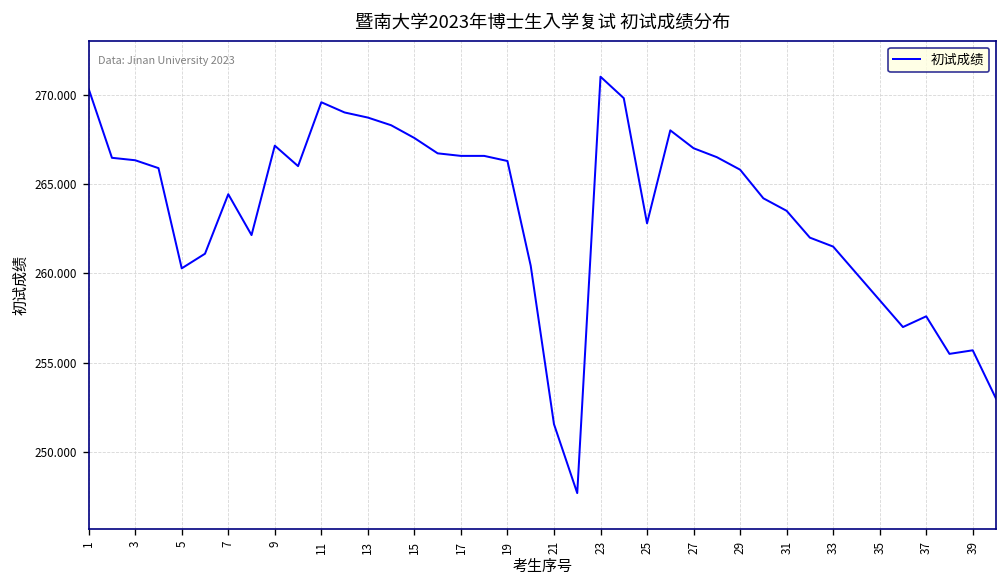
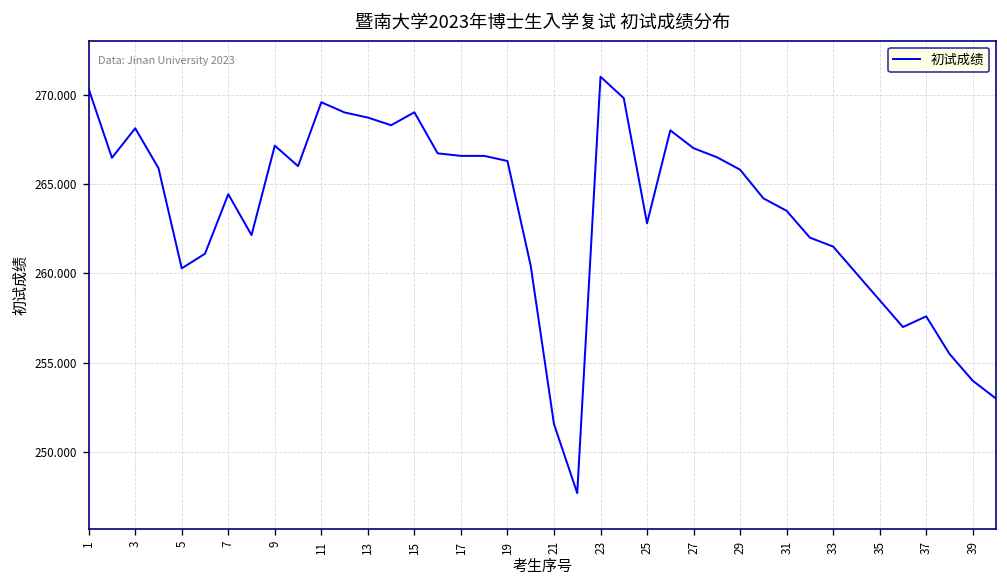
  {
-   "3": 266.3,
+   "3": 268.1,
    "5": 260.3,
    "7": 264.4,
    "9": 267.1,
    "11": 269.6,
    "13": 268.7,
-   "15": 267.6,
+   "15": 269.0,
    "17": 266.6,
    "19": 266.3,
    "21": 251.6,
    "23": 271.0,
    "25": 262.8,
    "27": 267.0,
    "29": 265.8,
    "31": 263.5,
    "33": 261.5,
    "35": 258.5,
    "37": 257.6,
-   "39": 255.7
+   "39": 254.0
  }
